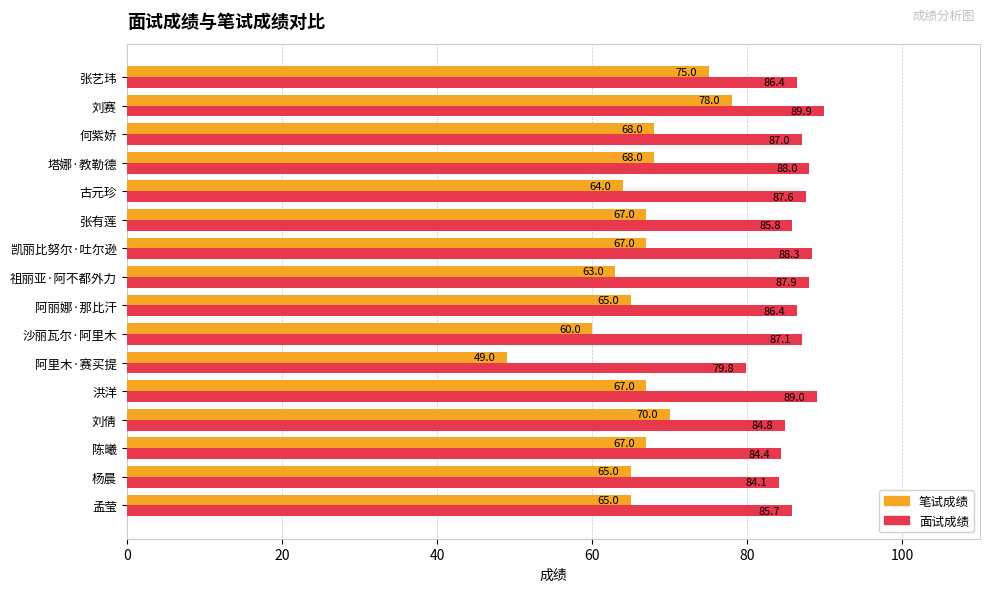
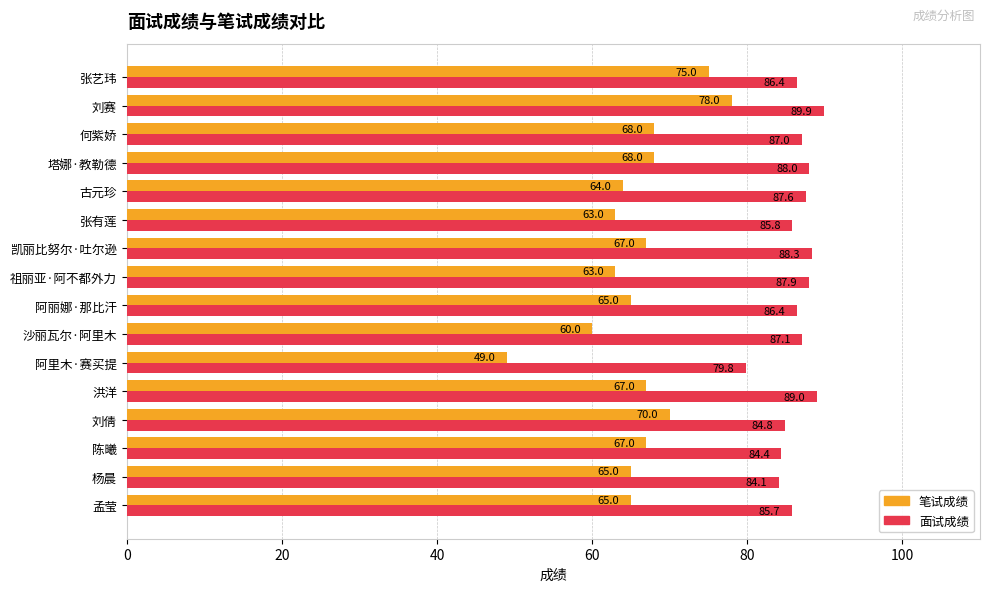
  {
    "笔试成绩": {
      "张艺玮": 75.0,
      "刘赛": 78.0,
      "何紫娇": 68.0,
      "塔娜·教勒德": 68.0,
      "古元珍": 64.0,
-     "张有莲": 67.0,
+     "张有莲": 63.0,
      "凯丽比努尔·吐尔逊": 67.0,
      "祖丽亚·阿不都外力": 63.0,
      "阿丽娜·那比汗": 65.0,
      "沙丽瓦尔·阿里木": 60.0,
      "阿里木·赛买提": 49.0,
      "洪洋": 67.0,
      "刘倩": 70.0,
      "陈曦": 67.0,
      "杨晨": 65.0,
      "孟莹": 65.0
    },
    "面试成绩": {
      "张艺玮": 86.4,
      "刘赛": 89.9,
      "何紫娇": 87.0,
      "塔娜·教勒德": 88.0,
      "古元珍": 87.6,
      "张有莲": 85.8,
      "凯丽比努尔·吐尔逊": 88.3,
      "祖丽亚·阿不都外力": 87.9,
      "阿丽娜·那比汗": 86.4,
      "沙丽瓦尔·阿里木": 87.1,
      "阿里木·赛买提": 79.8,
      "洪洋": 89.0,
      "刘倩": 84.8,
      "陈曦": 84.4,
      "杨晨": 84.1,
      "孟莹": 85.7
    }
  }
